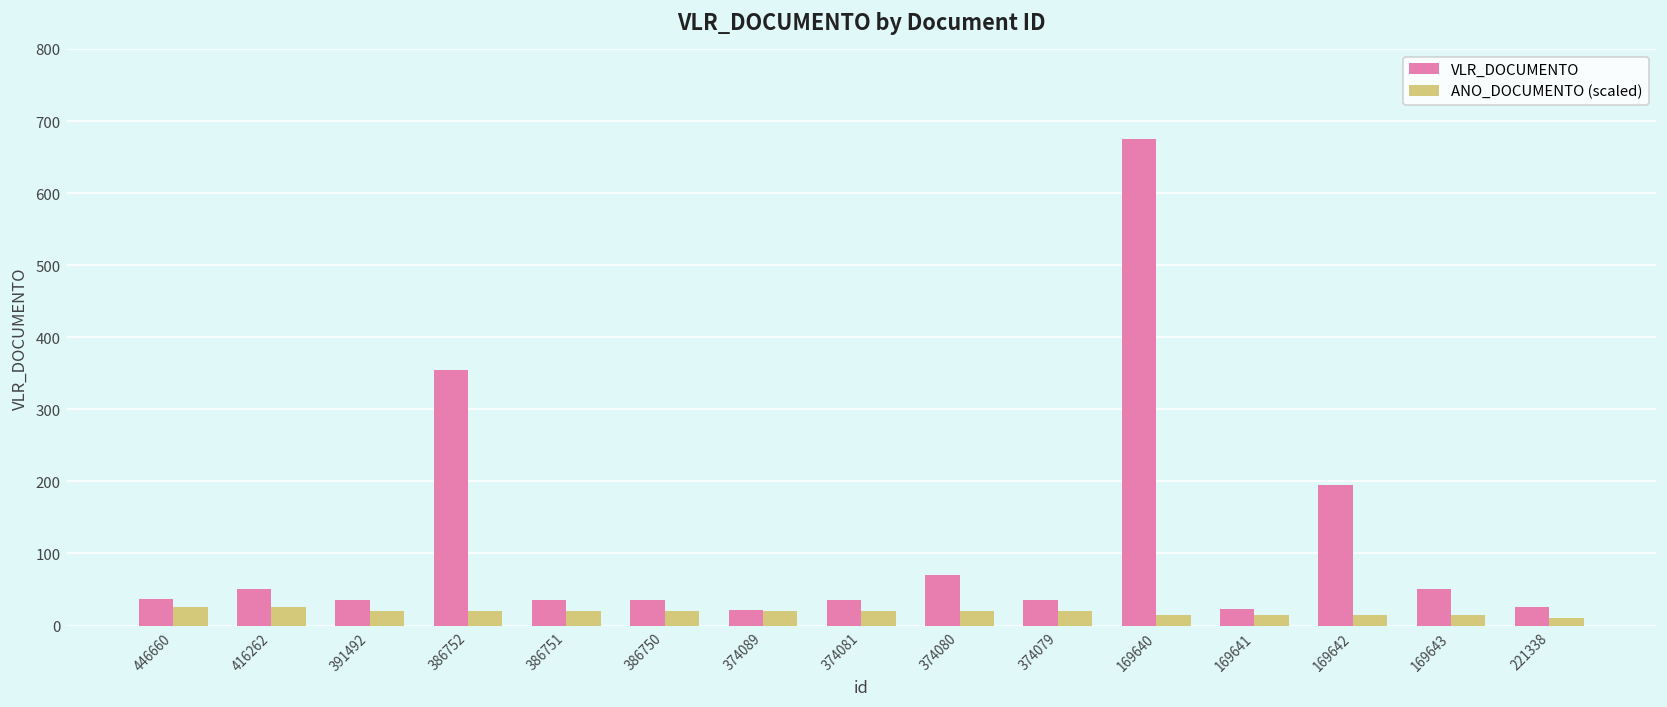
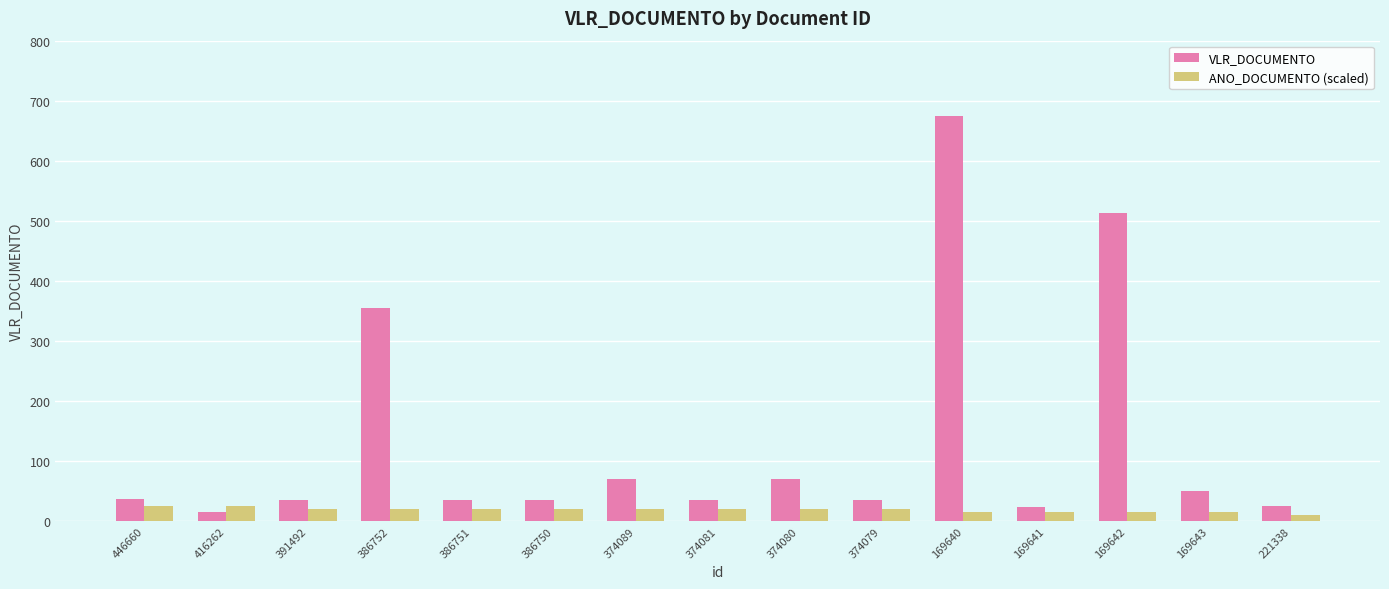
  {
    "VLR_DOCUMENTO": {
      "446660": 40,
-     "416262": 50,
+     "416262": 20,
      "391492": 40,
      "386752": 360,
      "386751": 40,
      "386750": 40,
-     "374089": 20,
+     "374089": 70,
      "374081": 40,
      "374080": 70,
      "374079": 40,
      "169640": 680,
      "169641": 20,
-     "169642": 200,
+     "169642": 510,
      "169643": 50,
      "221338": 30
    },
    "ANO_DOCUMENTO (scaled)": {
      "446660": 30,
      "416262": 30,
      "391492": 20,
      "386752": 20,
      "386751": 20,
      "386750": 20,
      "374089": 20,
      "374081": 20,
      "374080": 20,
      "374079": 20,
      "169640": 20,
      "169641": 20,
      "169642": 20,
      "169643": 20,
      "221338": 10
    }
  }
